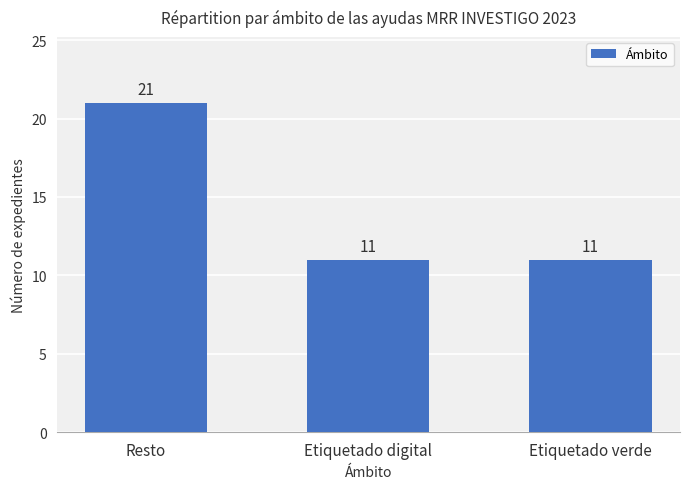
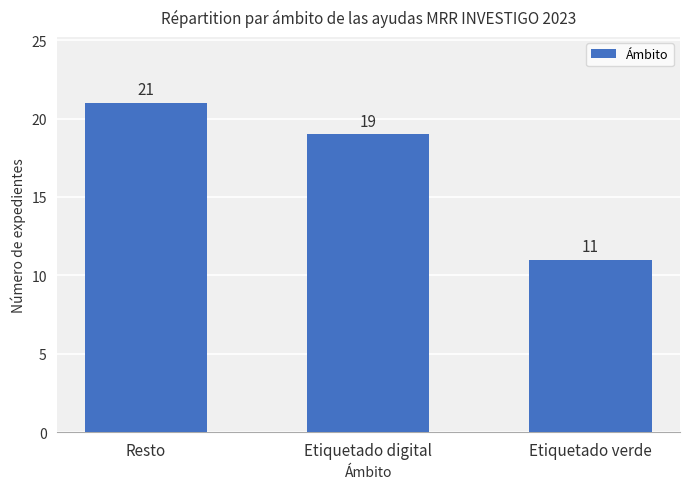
  {
    "Resto": 21,
-   "Etiquetado digital": 11,
+   "Etiquetado digital": 19,
    "Etiquetado verde": 11
  }
